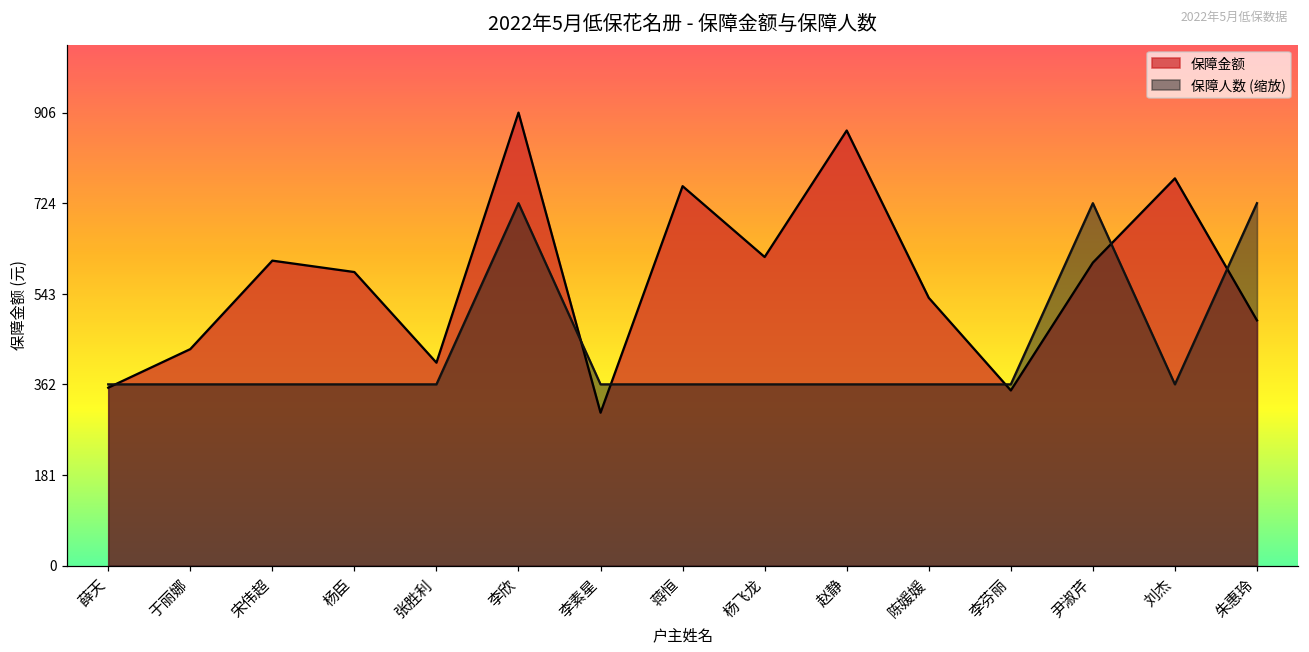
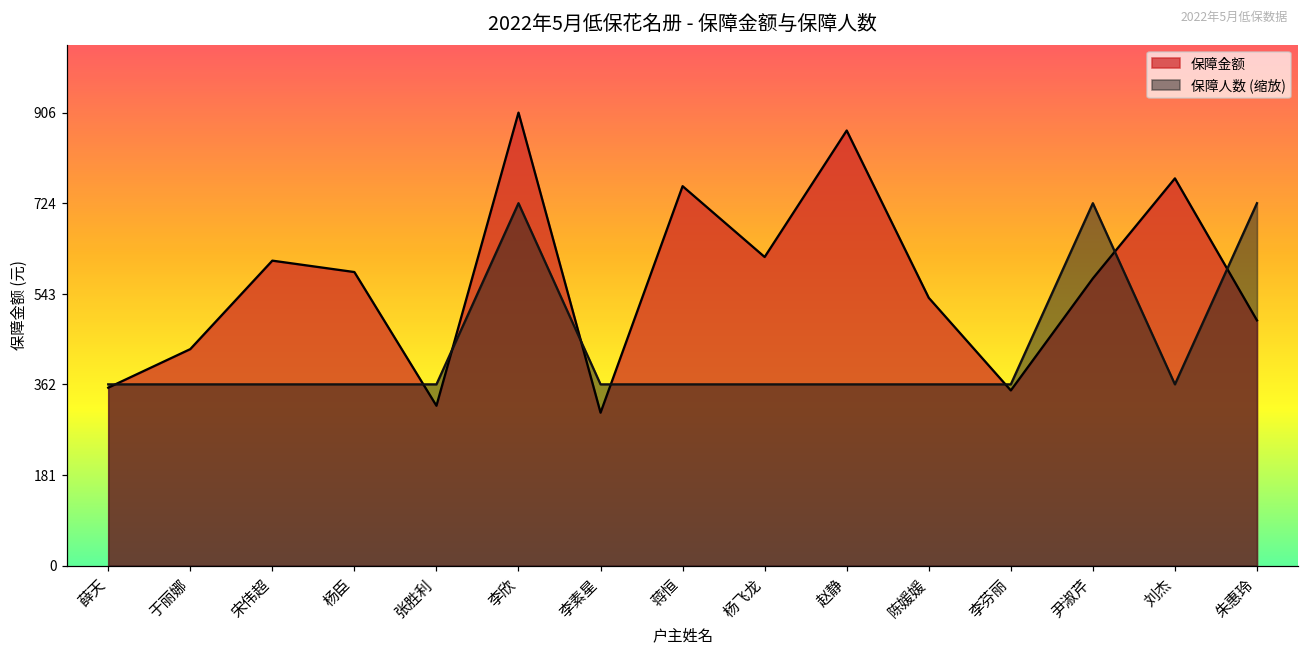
  {
    "保障金额": {
      "薛天": 360,
      "于丽娜": 430,
      "宋伟超": 610,
      "杨臣": 590,
-     "张胜利": 410,
+     "张胜利": 320,
      "李欣": 910,
      "李素星": 310,
      "蒋恒": 760,
      "杨飞龙": 620,
      "赵静": 870,
      "陈媛媛": 540,
      "李芬丽": 350,
-     "尹淑芹": 610,
+     "尹淑芹": 570,
      "刘杰": 770,
      "朱惠玲": 490
    },
    "保障人数 (缩放)": {
      "薛天": 360,
      "于丽娜": 360,
      "宋伟超": 360,
      "杨臣": 360,
      "张胜利": 360,
      "李欣": 720,
      "李素星": 360,
      "蒋恒": 360,
      "杨飞龙": 360,
      "赵静": 360,
      "陈媛媛": 360,
      "李芬丽": 360,
      "尹淑芹": 720,
      "刘杰": 360,
      "朱惠玲": 720
    }
  }
